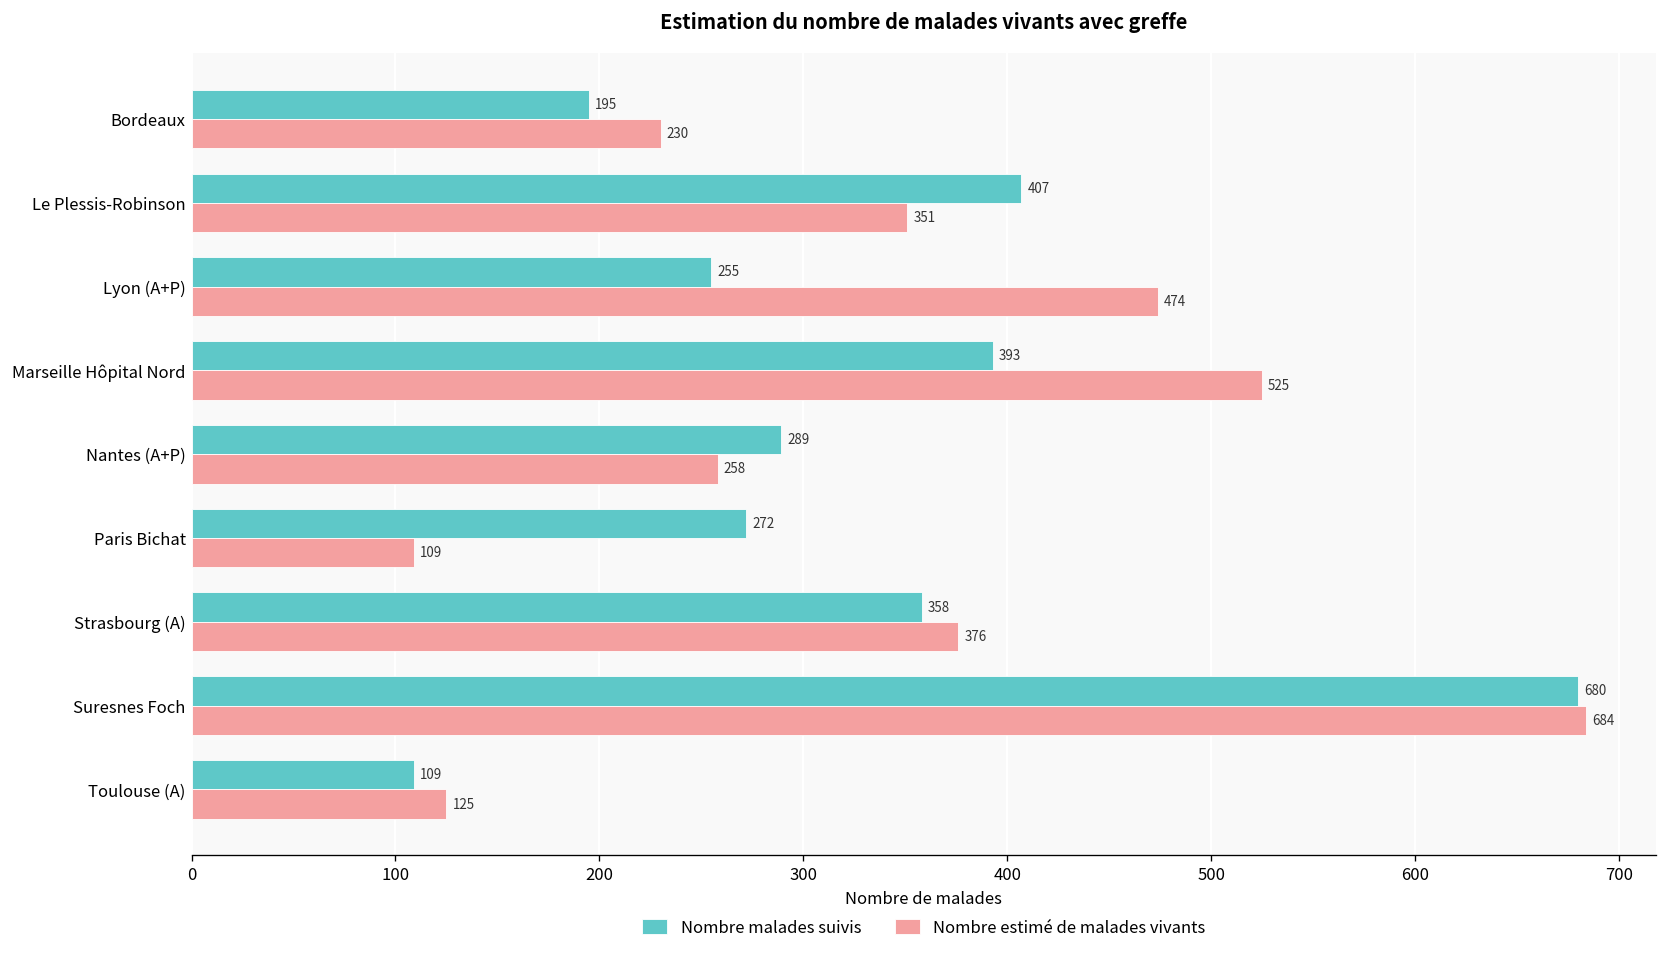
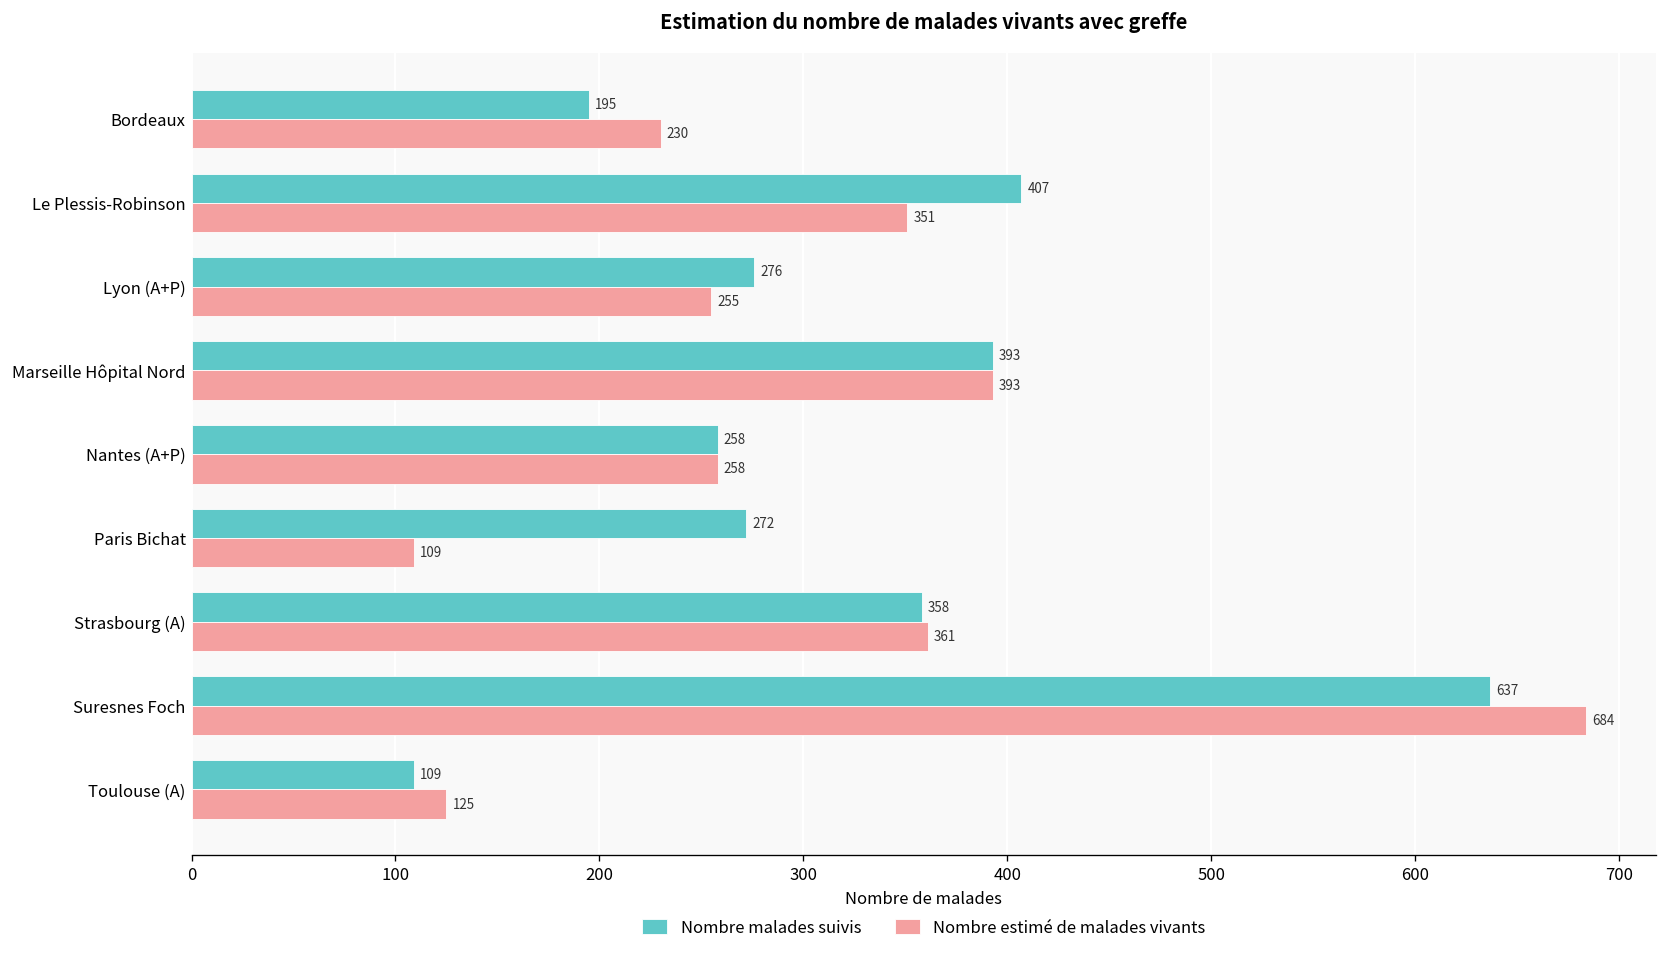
  {
    "Nombre malades suivis": {
      "Bordeaux": 195,
      "Le Plessis-Robinson": 407,
-     "Lyon (A+P)": 255,
+     "Lyon (A+P)": 276,
      "Marseille Hôpital Nord": 393,
-     "Nantes (A+P)": 289,
+     "Nantes (A+P)": 258,
      "Paris Bichat": 272,
      "Strasbourg (A)": 358,
-     "Suresnes Foch": 680,
+     "Suresnes Foch": 637,
      "Toulouse (A)": 109
    },
    "Nombre estimé de malades vivants": {
      "Bordeaux": 230,
      "Le Plessis-Robinson": 351,
-     "Lyon (A+P)": 474,
-     "Marseille Hôpital Nord": 525,
+     "Lyon (A+P)": 255,
+     "Marseille Hôpital Nord": 393,
      "Nantes (A+P)": 258,
      "Paris Bichat": 109,
-     "Strasbourg (A)": 376,
+     "Strasbourg (A)": 361,
      "Suresnes Foch": 684,
      "Toulouse (A)": 125
    }
  }
